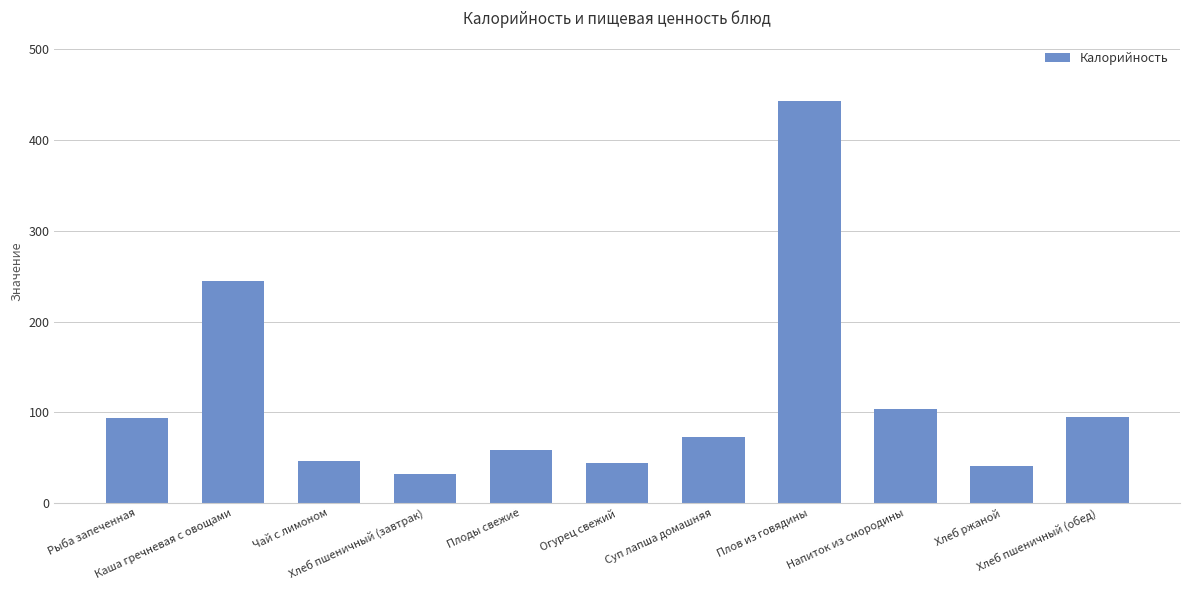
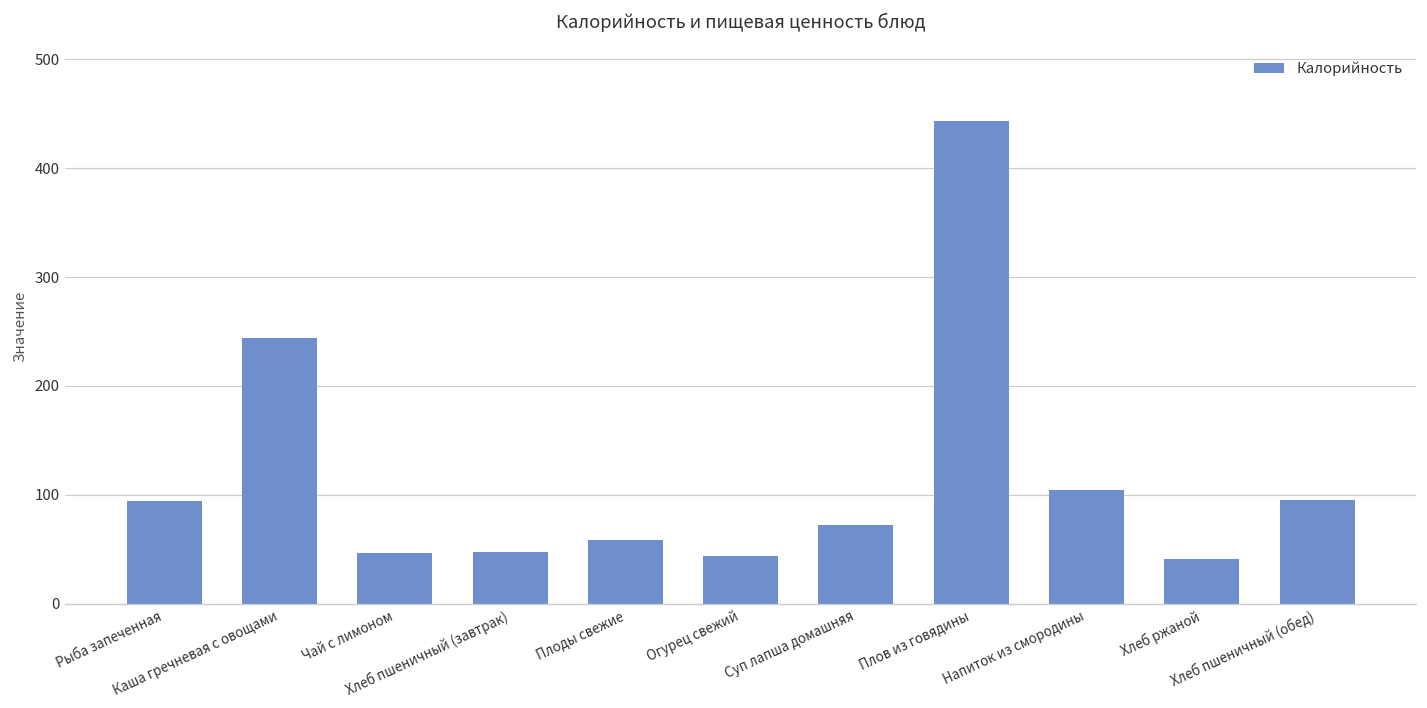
  {
    "Рыба запеченная": 90,
    "Каша гречневая с овощами": 240,
    "Чай с лимоном": 50,
-   "Хлеб пшеничный (завтрак)": 30,
+   "Хлеб пшеничный (завтрак)": 50,
    "Плоды свежие": 60,
    "Огурец свежий": 40,
    "Суп лапша домашняя": 70,
    "Плов из говядины": 440,
    "Напиток из смородины": 100,
    "Хлеб ржаной": 40,
    "Хлеб пшеничный (обед)": 90
  }
